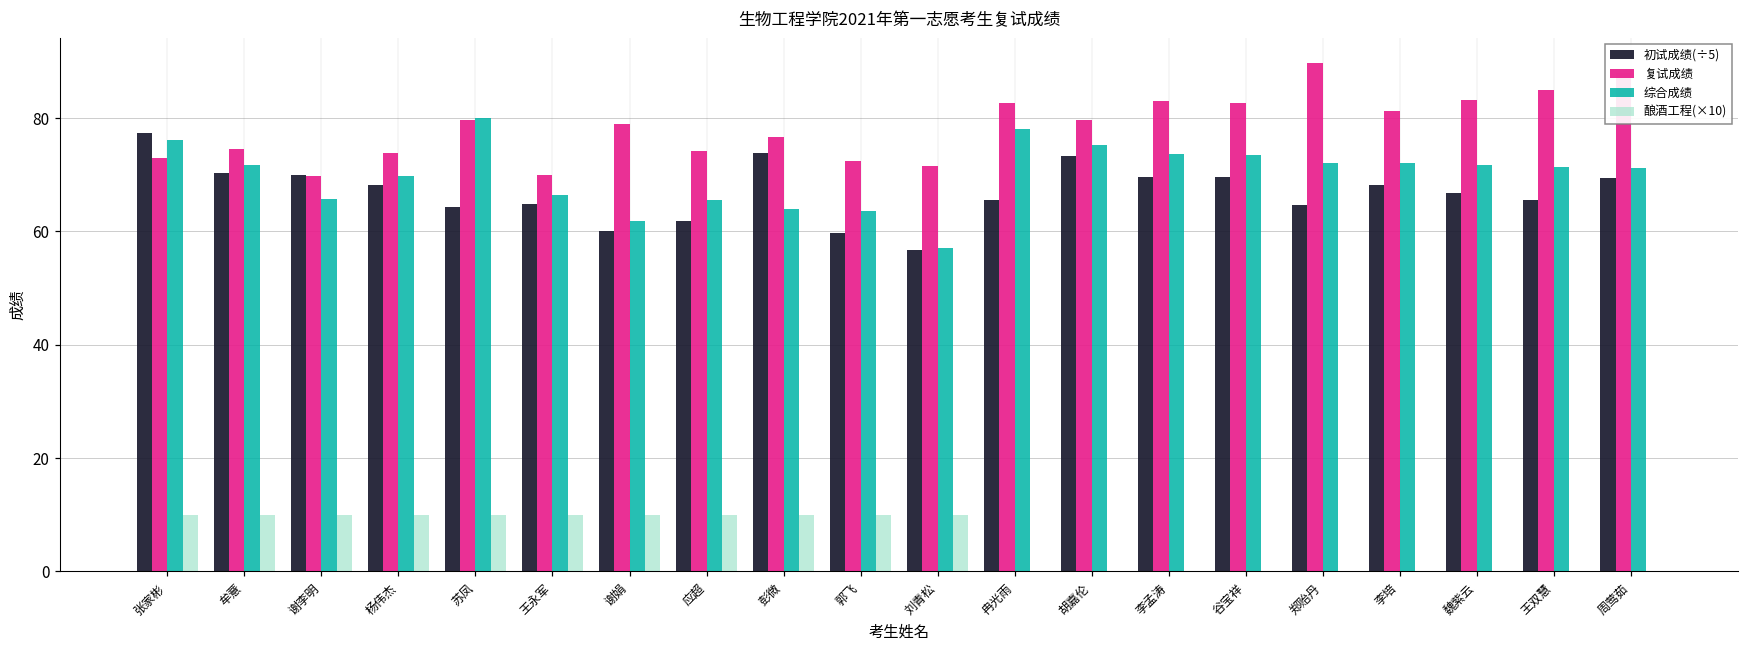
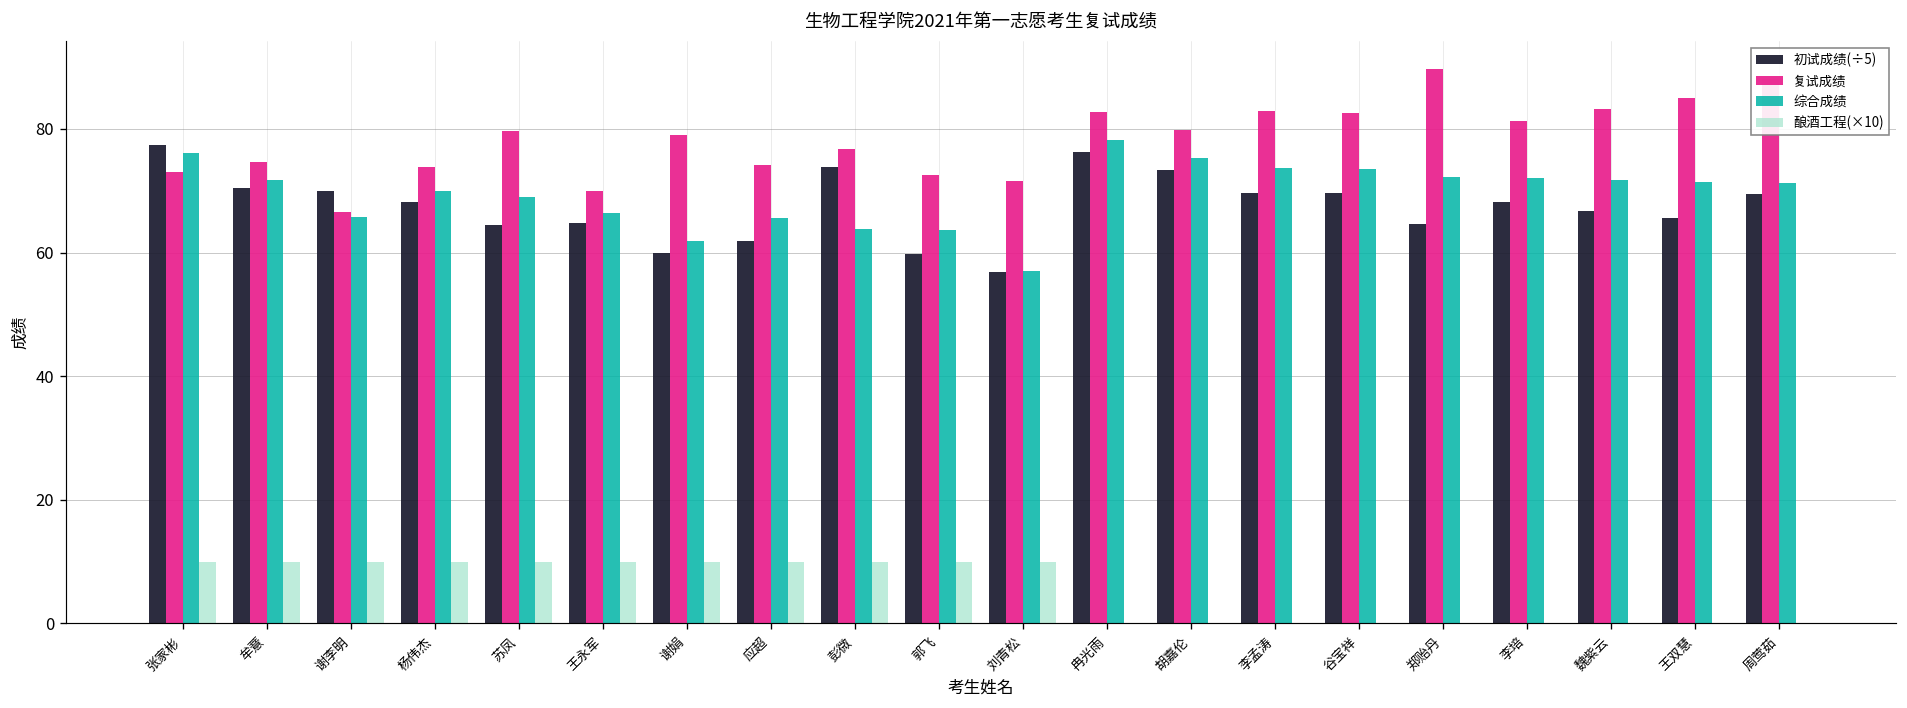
  {
    "初试成绩(÷5)": {
      "张家彬": 77,
      "牟薏": 70,
      "谢李明": 70,
      "杨伟杰": 68,
      "苏凤": 64,
      "王永军": 65,
      "谢娟": 60,
      "应超": 62,
      "彭微": 74,
      "郭飞": 60,
      "刘青松": 57,
-     "冉光雨": 66,
+     "冉光雨": 76,
      "胡嘉伦": 73,
      "李孟涛": 70,
      "谷宝祥": 70,
      "郑贻丹": 65,
      "李培": 68,
      "魏紫云": 67,
      "王双慧": 66,
      "周莺茹": 69
    },
    "复试成绩": {
      "张家彬": 73,
      "牟薏": 75,
-     "谢李明": 70,
+     "谢李明": 67,
      "杨伟杰": 74,
      "苏凤": 80,
      "王永军": 70,
      "谢娟": 79,
      "应超": 74,
      "彭微": 77,
      "郭飞": 73,
      "刘青松": 72,
      "冉光雨": 83,
      "胡嘉伦": 80,
      "李孟涛": 83,
      "谷宝祥": 83,
      "郑贻丹": 90,
      "李培": 81,
      "魏紫云": 83,
      "王双慧": 85
    },
    "综合成绩": {
      "张家彬": 76,
      "牟薏": 72,
      "谢李明": 66,
      "杨伟杰": 70,
-     "苏凤": 80,
+     "苏凤": 69,
      "王永军": 66,
      "谢娟": 62,
      "应超": 66,
      "彭微": 64,
      "郭飞": 64,
      "刘青松": 57,
      "冉光雨": 78,
      "胡嘉伦": 75,
      "李孟涛": 74,
      "谷宝祥": 74,
      "郑贻丹": 72,
      "李培": 72,
      "魏紫云": 72,
      "王双慧": 71,
      "周莺茹": 71
    },
    "酿酒工程(×10)": {
      "张家彬": 10,
      "牟薏": 10,
      "谢李明": 10,
      "杨伟杰": 10,
      "苏凤": 10,
      "王永军": 10,
      "谢娟": 10,
      "应超": 10,
      "彭微": 10,
      "郭飞": 10,
      "刘青松": 10,
      "冉光雨": 0,
      "胡嘉伦": 0,
      "李孟涛": 0,
      "谷宝祥": 0,
      "郑贻丹": 0,
      "李培": 0,
      "魏紫云": 0,
      "王双慧": 0,
      "周莺茹": 0
    }
  }
